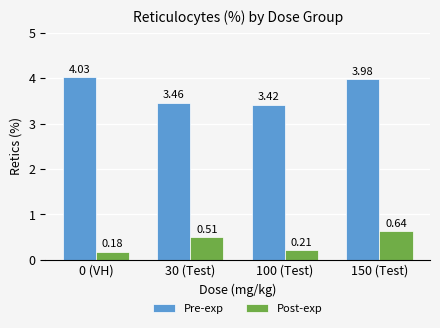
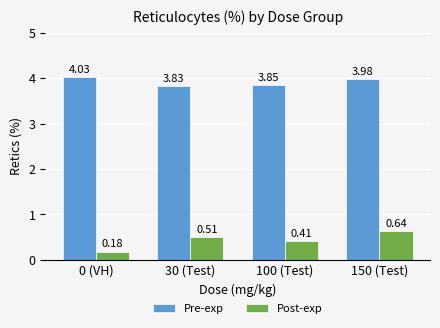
  {
    "Pre-exp": {
      "0 (VH)": 4.03,
-     "30 (Test)": 3.46,
-     "100 (Test)": 3.42,
+     "30 (Test)": 3.83,
+     "100 (Test)": 3.85,
      "150 (Test)": 3.98
    },
    "Post-exp": {
      "0 (VH)": 0.18,
      "30 (Test)": 0.51,
-     "100 (Test)": 0.21,
+     "100 (Test)": 0.41,
      "150 (Test)": 0.64
    }
  }
